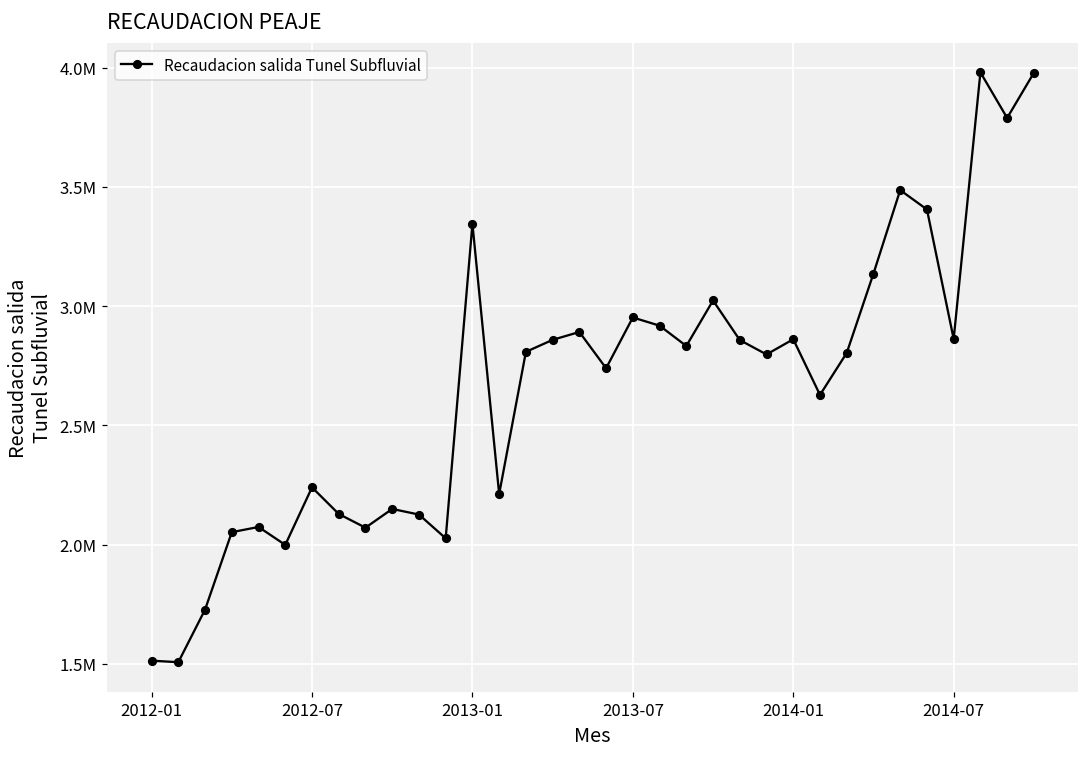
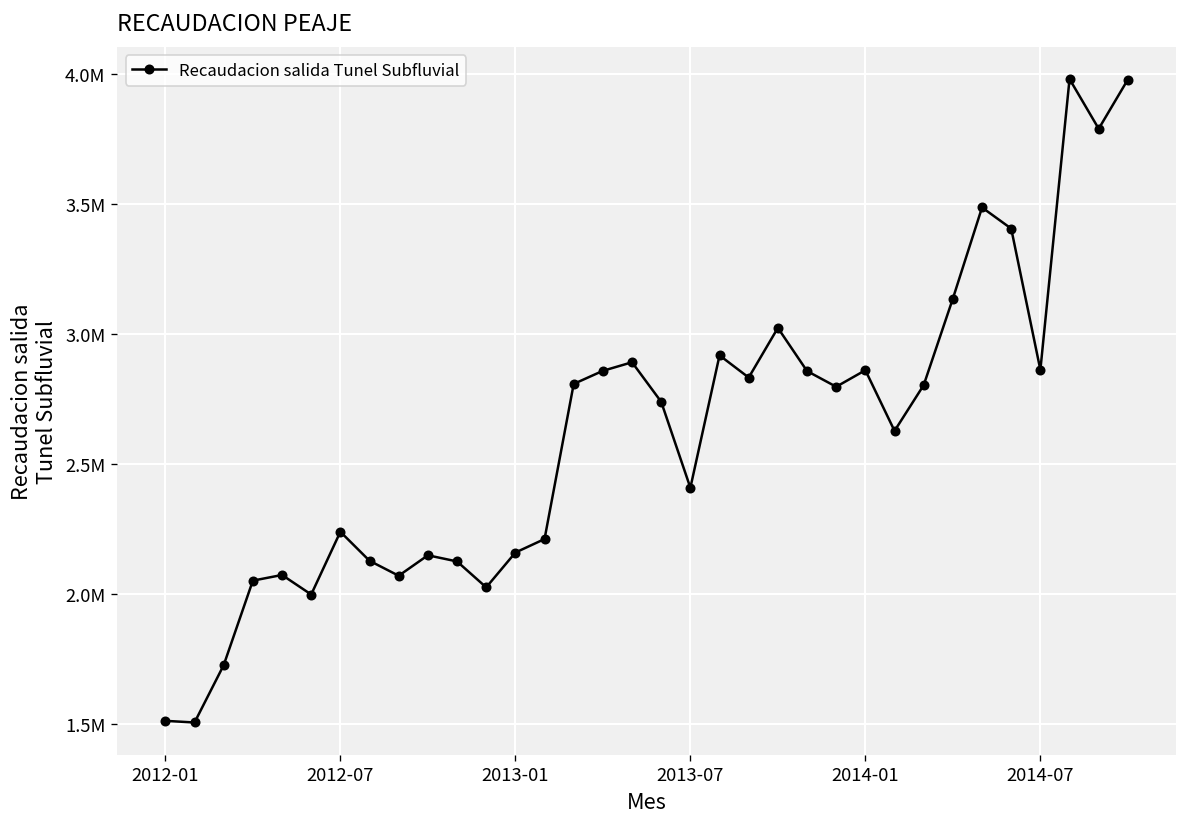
  {
    "2012-01": 1510000,
    "2012-07": 2240000,
-   "2013-01": 3340000,
-   "2013-07": 2950000,
+   "2013-01": 2160000,
+   "2013-07": 2410000,
    "2014-01": 2860000,
    "2014-07": 2860000
  }
